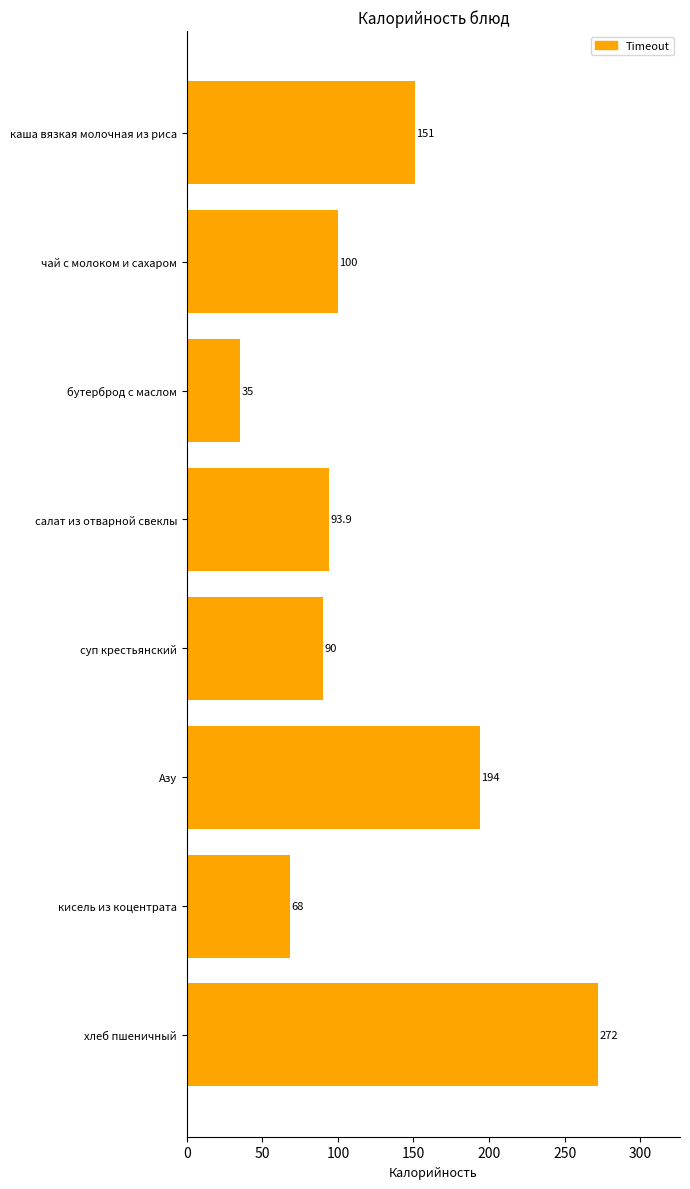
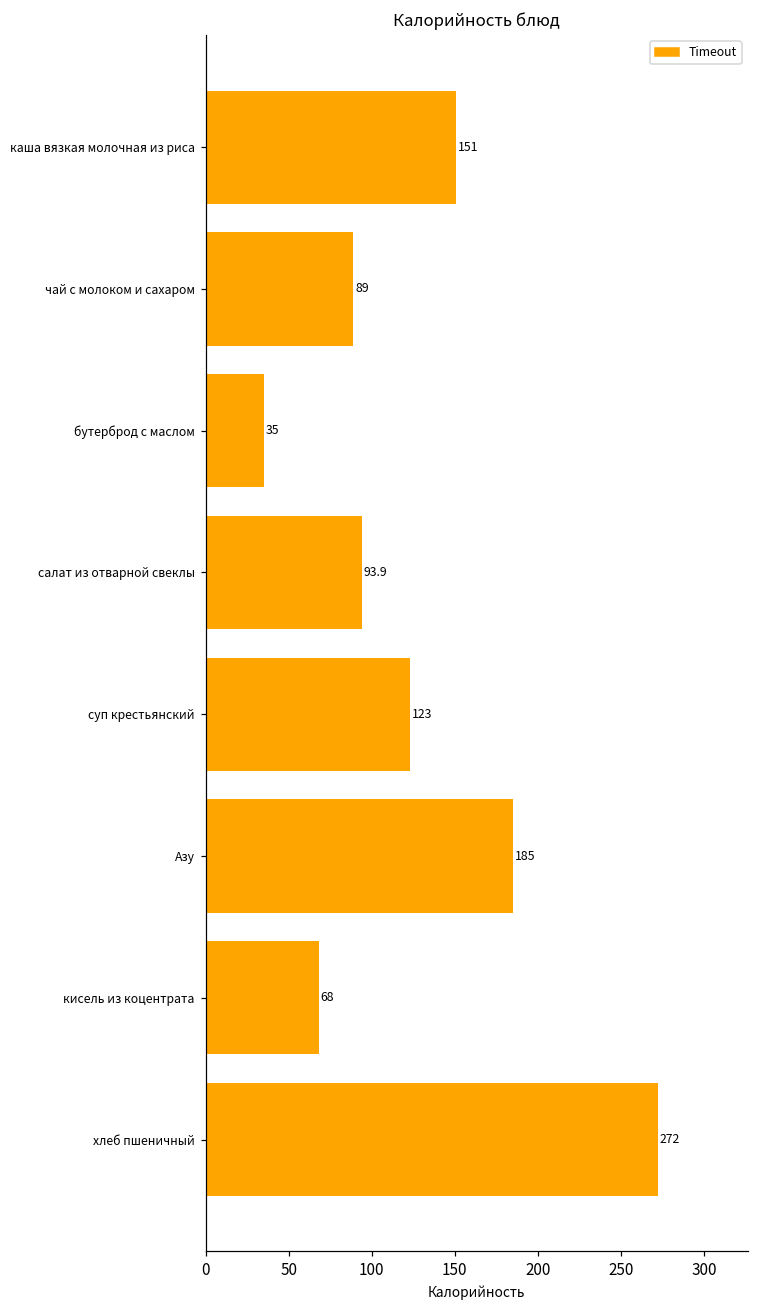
  {
    "каша вязкая молочная из риса": 151,
-   "чай с молоком и сахаром": 100,
+   "чай с молоком и сахаром": 89,
    "бутерброд с маслом": 35,
    "салат из отварной свеклы": 93.9,
-   "суп крестьянский": 90,
-   "Азу": 194,
+   "суп крестьянский": 123,
+   "Азу": 185,
    "кисель из коцентрата": 68,
    "хлеб пшеничный": 272
  }
